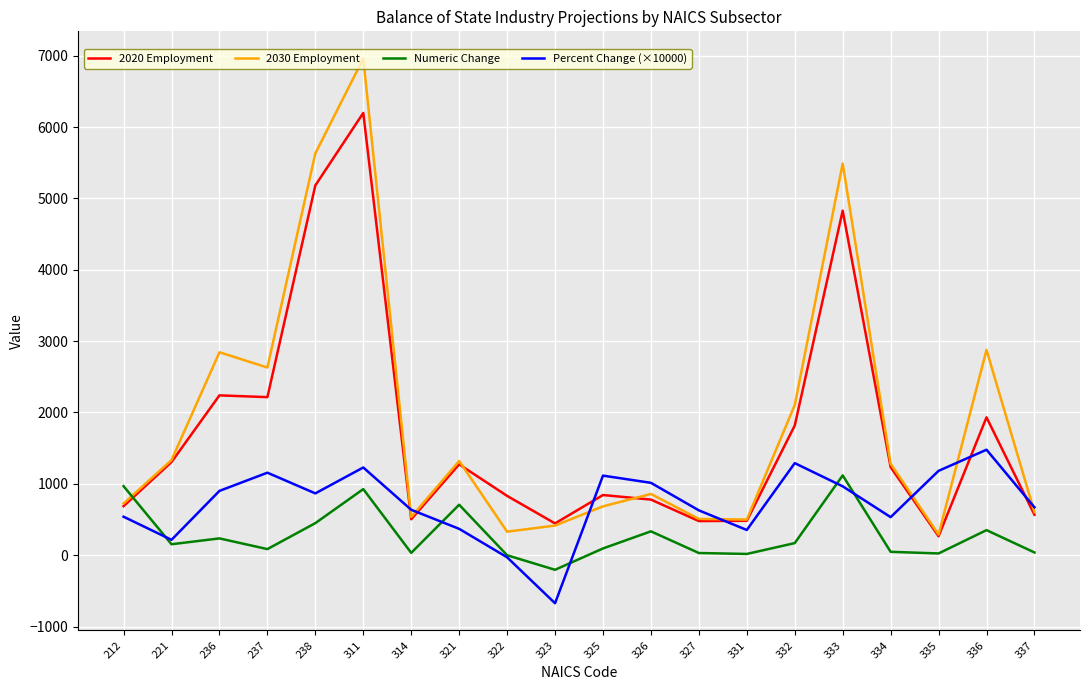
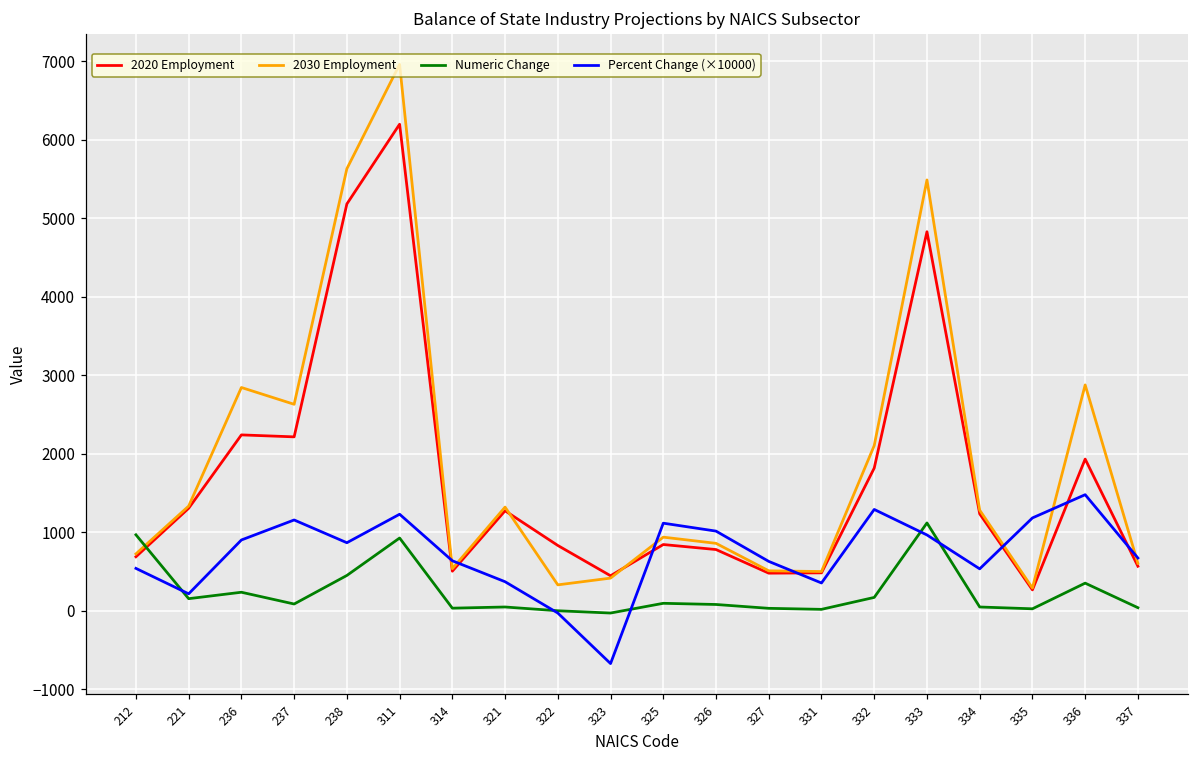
  {
    "2020 Employment": {
      "212": 700,
      "236": 2200,
      "237": 2200,
      "238": 5200,
      "311": 6200,
      "321": 1300,
      "322": 800,
      "325": 800,
      "326": 800,
      "332": 1800,
      "333": 4800,
      "334": 1200,
      "336": 1900,
      "337": 600
    },
    "2030 Employment": {
      "212": 700,
      "236": 2800,
      "237": 2600,
      "238": 5600,
      "321": 1300,
      "322": 300,
-     "325": 700,
+     "325": 900,
      "326": 900,
      "332": 2100,
      "333": 5500,
      "334": 1300,
      "336": 2900,
      "337": 600
    },
    "Numeric Change": {
      "212": 1000,
      "221": 200,
      "236": 200,
      "237": 100,
      "238": 400,
      "311": 900,
      "314": 0,
-     "321": 700,
-     "323": -200,
+     "321": 0,
+     "323": 0,
      "325": 100,
-     "326": 300,
+     "326": 100,
      "327": 0,
      "331": 0,
      "332": 200,
      "333": 1100,
      "334": 0,
      "335": 0,
      "336": 400,
      "337": 0
    },
    "Percent Change (×10000)": {
      "212": 500,
      "221": 200,
      "236": 900,
      "237": 1200,
      "238": 900,
      "311": 1200,
      "314": 600,
      "321": 400,
      "323": -700,
      "325": 1100,
      "326": 1000,
      "327": 600,
      "331": 400,
      "332": 1300,
      "333": 1000,
      "334": 500,
      "335": 1200,
      "336": 1500,
      "337": 700
    }
  }
